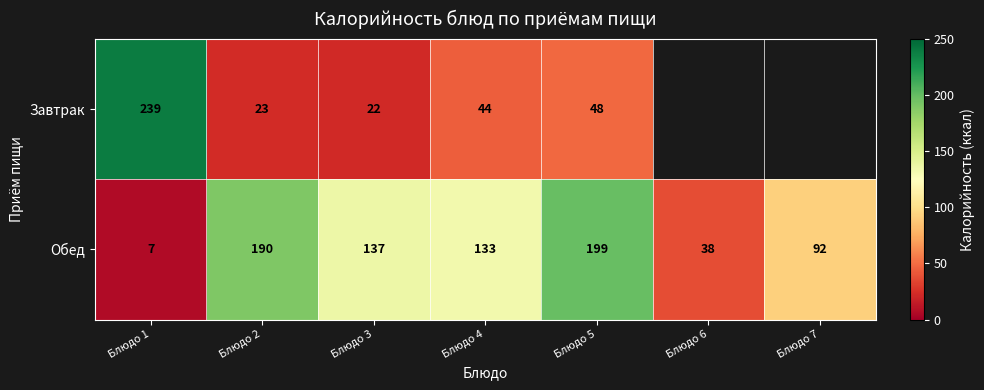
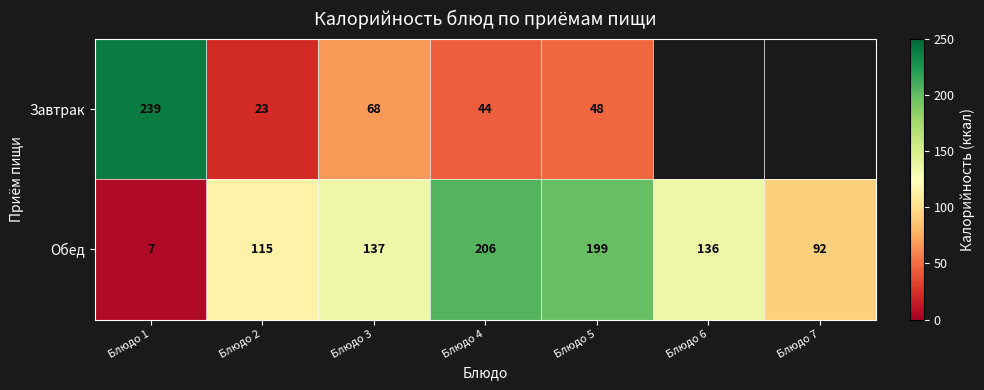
  {
    "Завтрак": {
      "Блюдо 1": 239,
      "Блюдо 2": 23,
-     "Блюдо 3": 22,
+     "Блюдо 3": 68,
      "Блюдо 4": 44,
      "Блюдо 5": 48
    },
    "Обед": {
      "Блюдо 1": 7,
-     "Блюдо 2": 190,
+     "Блюдо 2": 115,
      "Блюдо 3": 137,
-     "Блюдо 4": 133,
+     "Блюдо 4": 206,
      "Блюдо 5": 199,
-     "Блюдо 6": 38,
+     "Блюдо 6": 136,
      "Блюдо 7": 92
    }
  }
